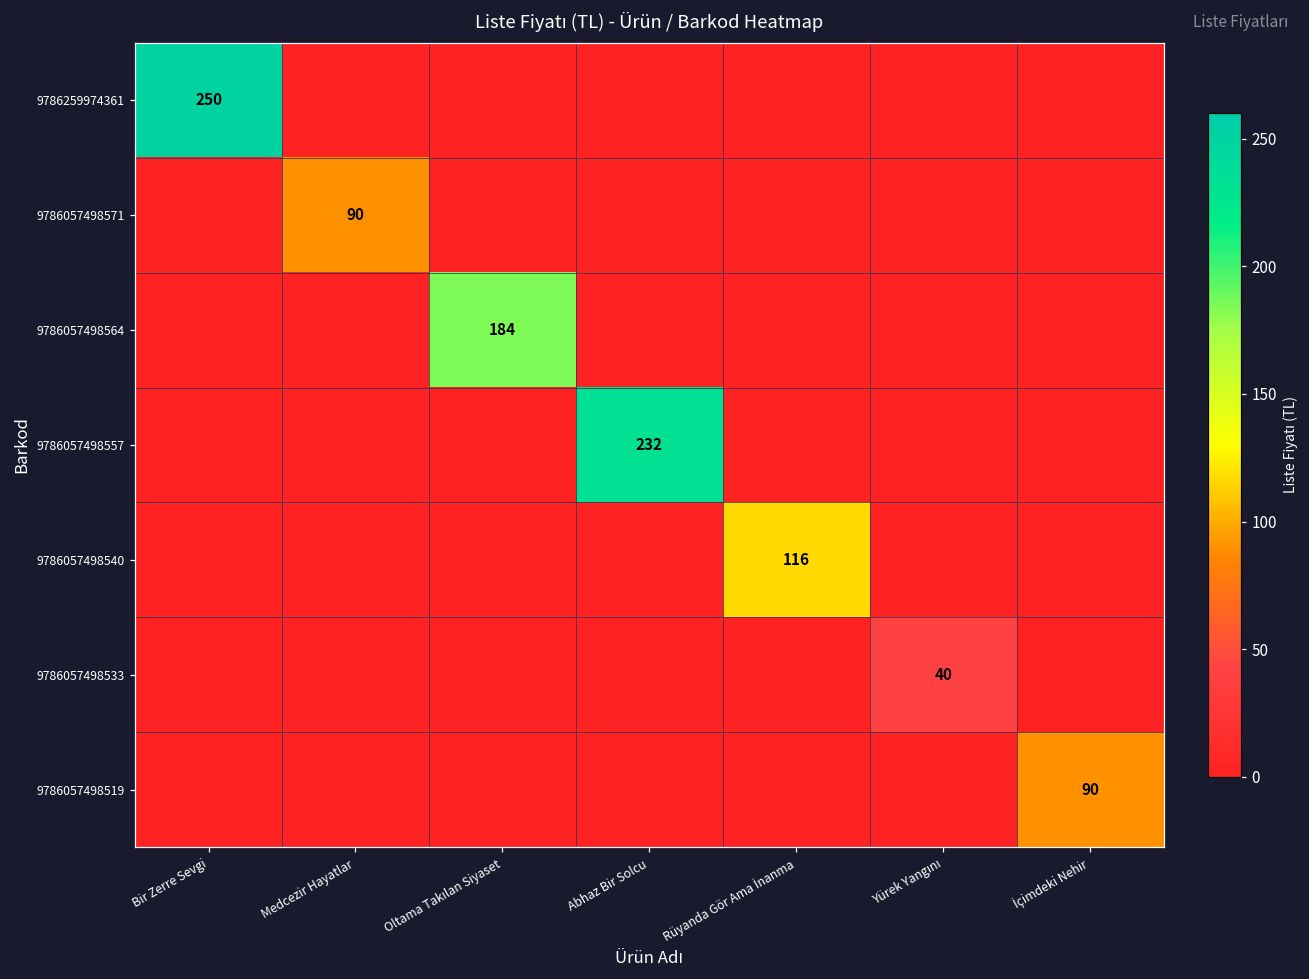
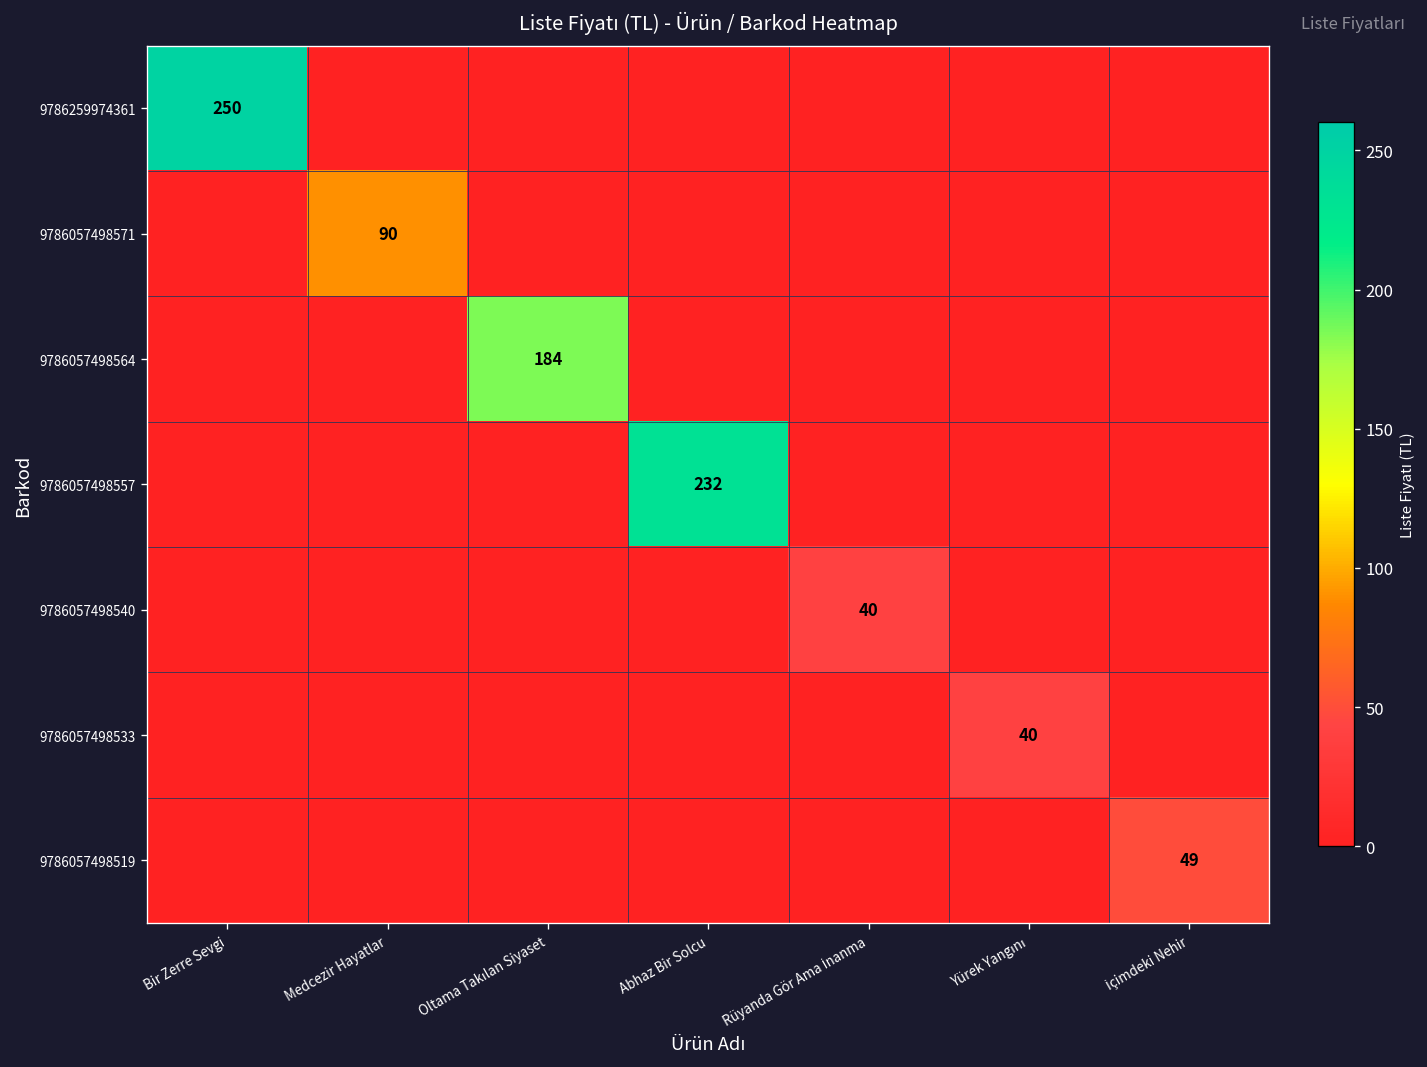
  {
    "9786259974361": {
      "Bir Zerre Sevgi": 250
    },
    "9786057498571": {
      "Medcezir Hayatlar": 90
    },
    "9786057498564": {
      "Oltama Takılan Siyaset": 184
    },
    "9786057498557": {
      "Abhaz Bir Solcu": 232
    },
    "9786057498540": {
-     "Rüyanda Gör Ama İnanma": 116
+     "Rüyanda Gör Ama İnanma": 40
    },
    "9786057498533": {
      "Yürek Yangını": 40
    },
    "9786057498519": {
-     "İçimdeki Nehir": 90
+     "İçimdeki Nehir": 49
    }
  }
